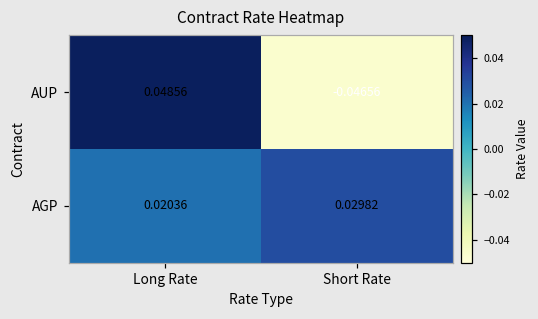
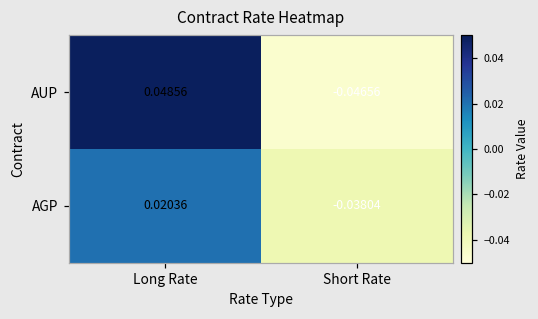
  {
    "AUP": {
      "Long Rate": 0.04856,
      "Short Rate": -0.04656
    },
    "AGP": {
      "Long Rate": 0.02036,
-     "Short Rate": 0.02982
+     "Short Rate": -0.03804
    }
  }
